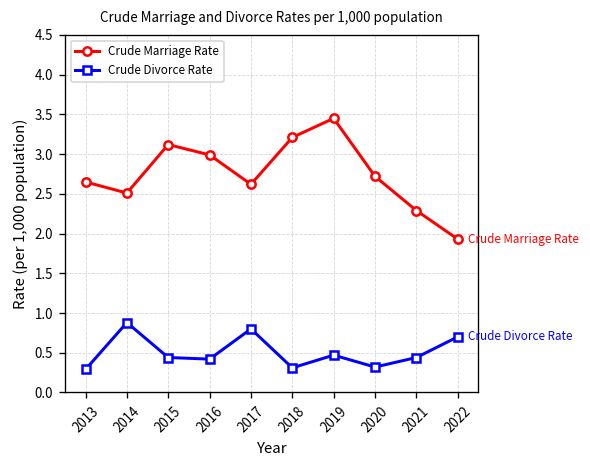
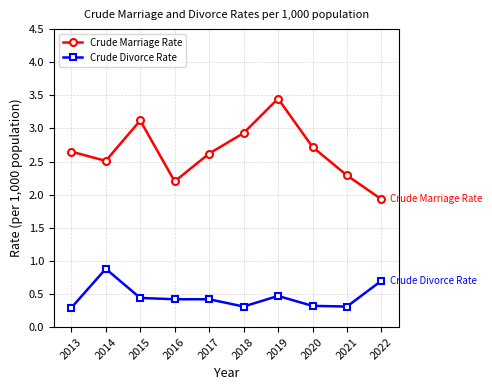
  {
    "Crude Marriage Rate": {
      "2013": 2.7,
      "2014": 2.5,
      "2015": 3.1,
-     "2016": 3.0,
+     "2016": 2.2,
      "2017": 2.6,
-     "2018": 3.2,
+     "2018": 2.9,
      "2019": 3.5,
      "2020": 2.7,
      "2021": 2.3,
      "2022": 1.9
    },
    "Crude Divorce Rate": {
      "2013": 0.3,
      "2014": 0.9,
      "2015": 0.4,
      "2016": 0.4,
-     "2017": 0.8,
+     "2017": 0.4,
      "2018": 0.3,
      "2019": 0.5,
      "2020": 0.3,
-     "2021": 0.4,
+     "2021": 0.3,
      "2022": 0.7
    }
  }
